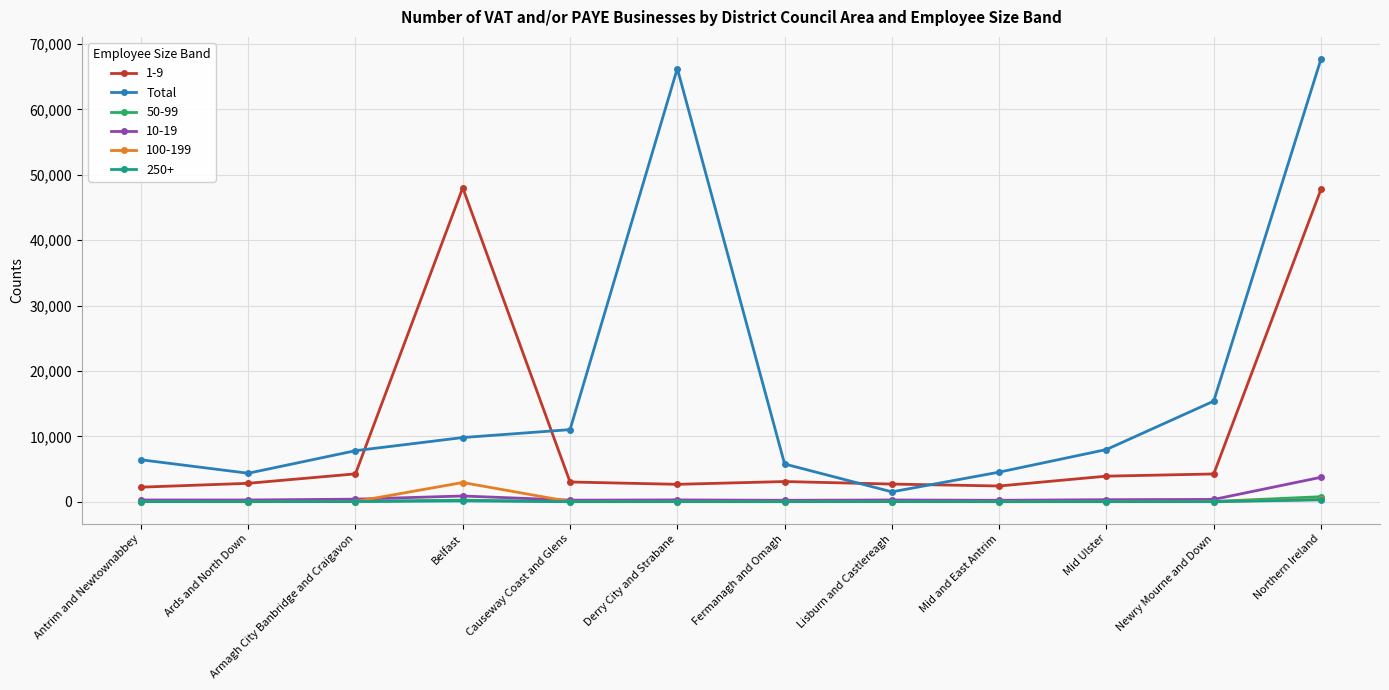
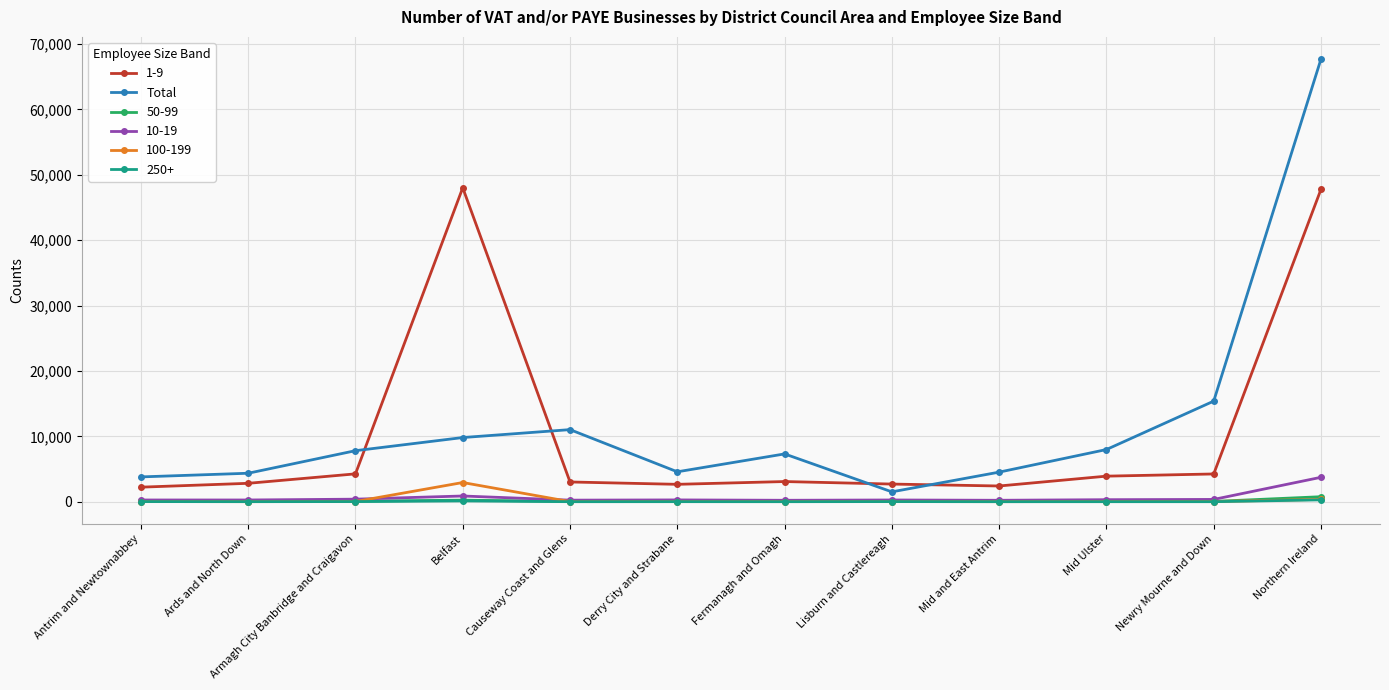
  {
    "1-9": {
      "Antrim and Newtownabbey": "2,000",
      "Ards and North Down": "3,000",
      "Armagh City Banbridge and Craigavon": "4,000",
      "Belfast": "48,000",
      "Causeway Coast and Glens": "3,000",
      "Derry City and Strabane": "3,000",
      "Fermanagh and Omagh": "3,000",
      "Lisburn and Castlereagh": "3,000",
      "Mid and East Antrim": "2,000",
      "Mid Ulster": "4,000",
      "Newry Mourne and Down": "4,000",
      "Northern Ireland": "48,000"
    },
    "Total": {
-     "Antrim and Newtownabbey": "6,000",
+     "Antrim and Newtownabbey": "4,000",
      "Ards and North Down": "4,000",
      "Armagh City Banbridge and Craigavon": "8,000",
      "Belfast": "10,000",
      "Causeway Coast and Glens": "11,000",
-     "Derry City and Strabane": "66,000",
-     "Fermanagh and Omagh": "6,000",
+     "Derry City and Strabane": "5,000",
+     "Fermanagh and Omagh": "7,000",
      "Lisburn and Castlereagh": "2,000",
      "Mid and East Antrim": "5,000",
      "Mid Ulster": "8,000",
      "Newry Mourne and Down": "15,000",
      "Northern Ireland": "68,000"
    },
    "10-19": {
      "Belfast": "1,000",
      "Northern Ireland": "4,000"
    },
    "100-199": {
      "Belfast": "3,000"
    }
  }
